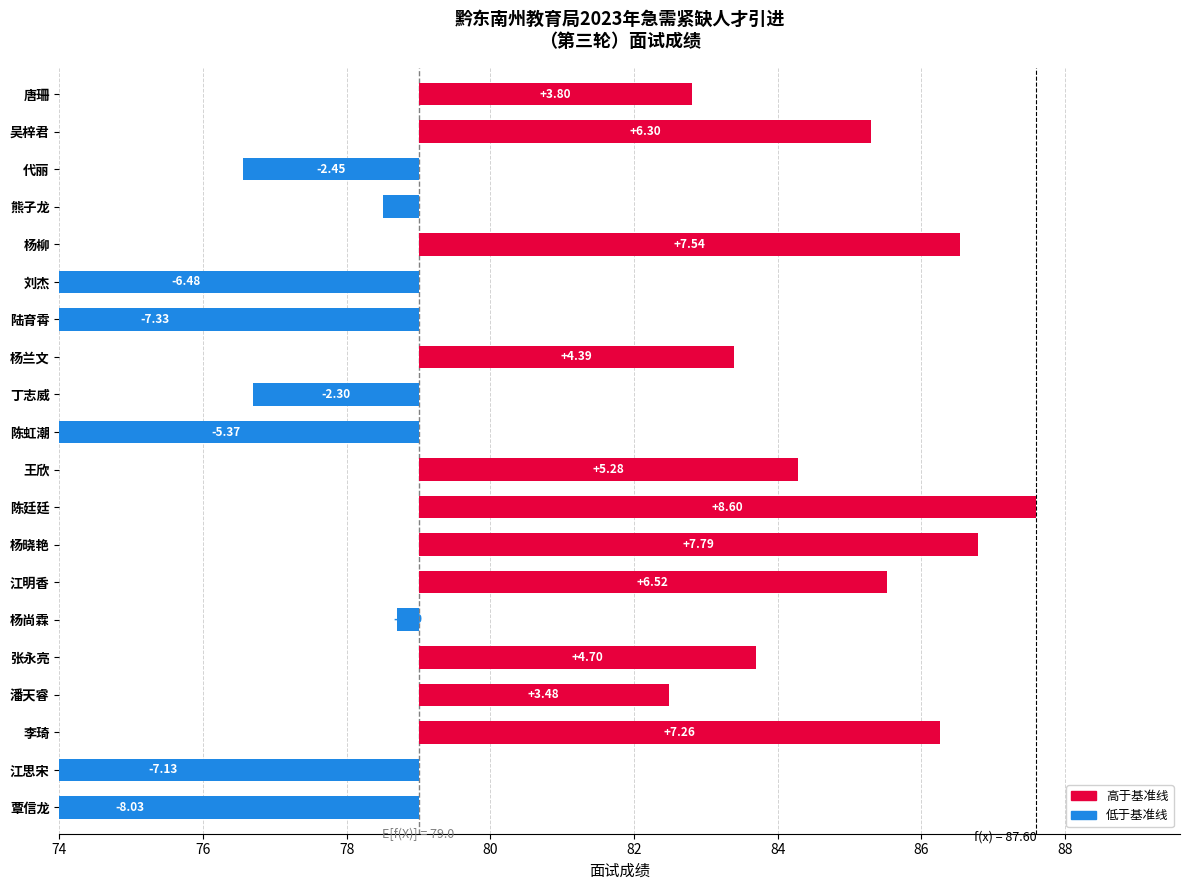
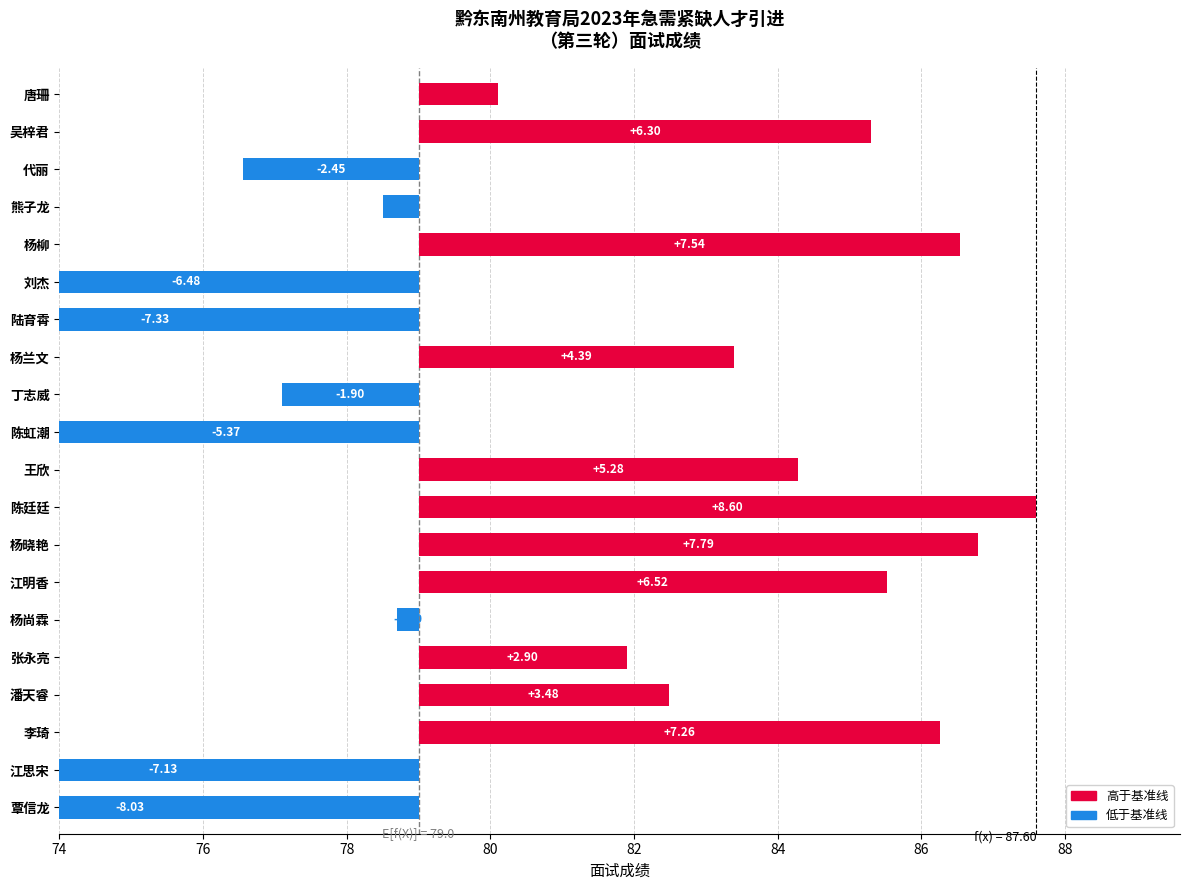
  {
-   "唐珊": "82.8",
+   "唐珊": "80.1",
    "吴梓君": "+6.30",
    "代丽": "-2.45",
    "杨柳": "+7.54",
    "杨兰文": "+4.39",
-   "丁志威": "-2.30",
+   "丁志威": "-1.90",
    "王欣": "+5.28",
    "陈廷廷": "+8.60",
    "杨晓艳": "+7.79",
    "江明香": "+6.52",
-   "张永亮": "+4.70",
+   "张永亮": "+2.90",
    "潘天睿": "+3.48",
    "李琦": "+7.26"
  }
